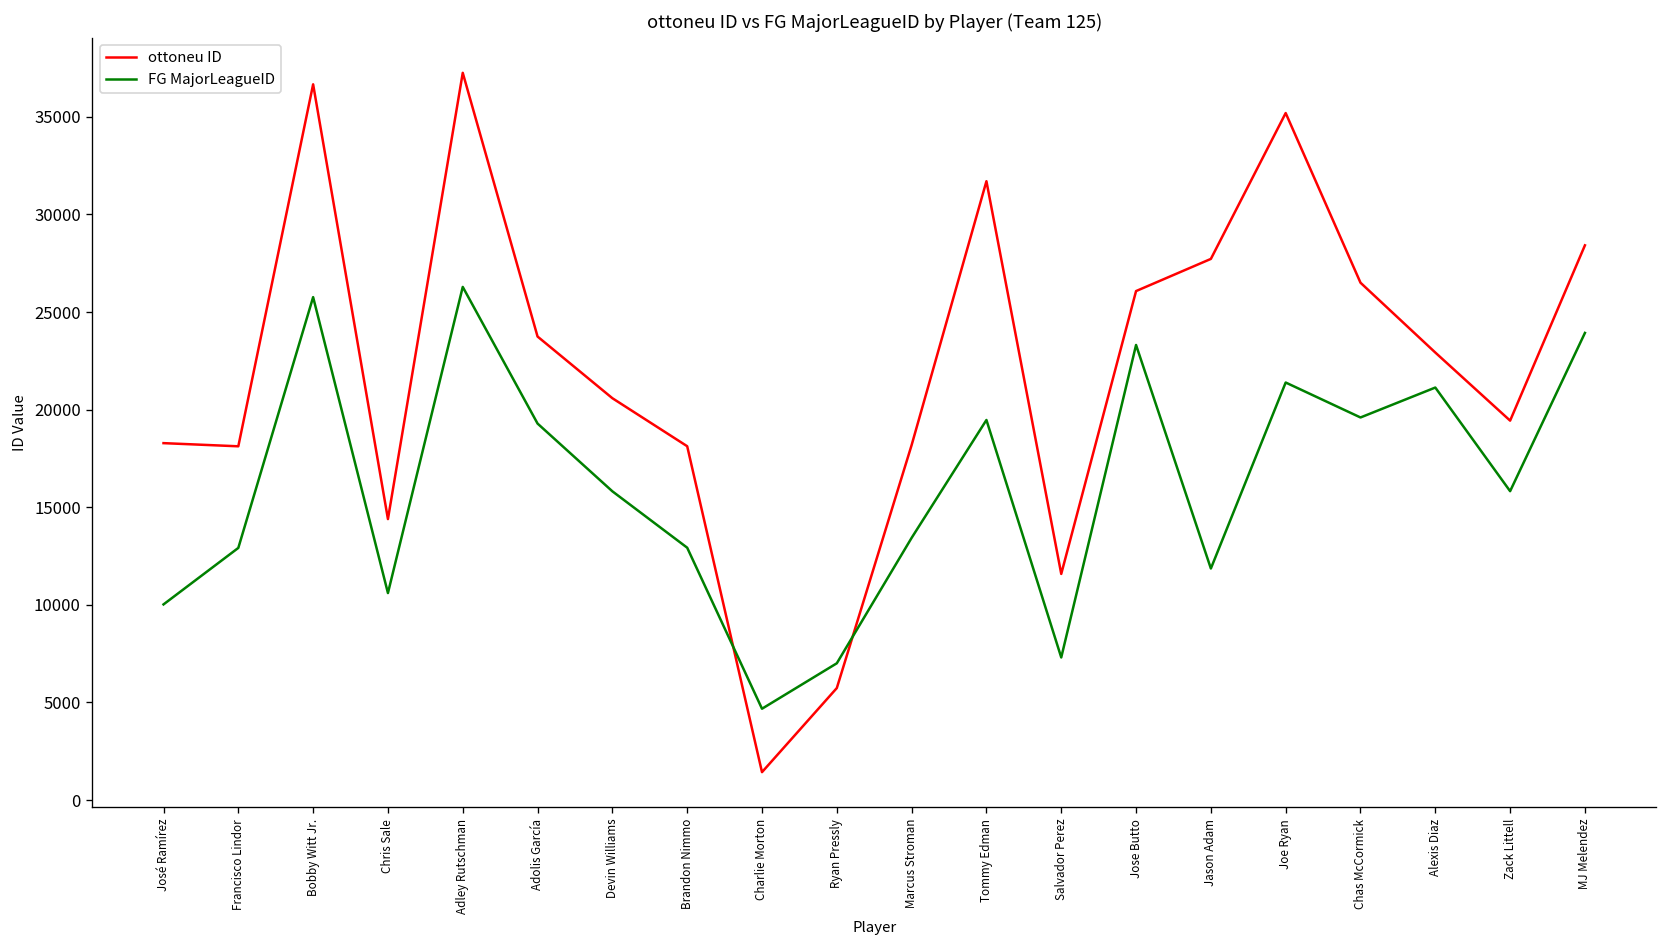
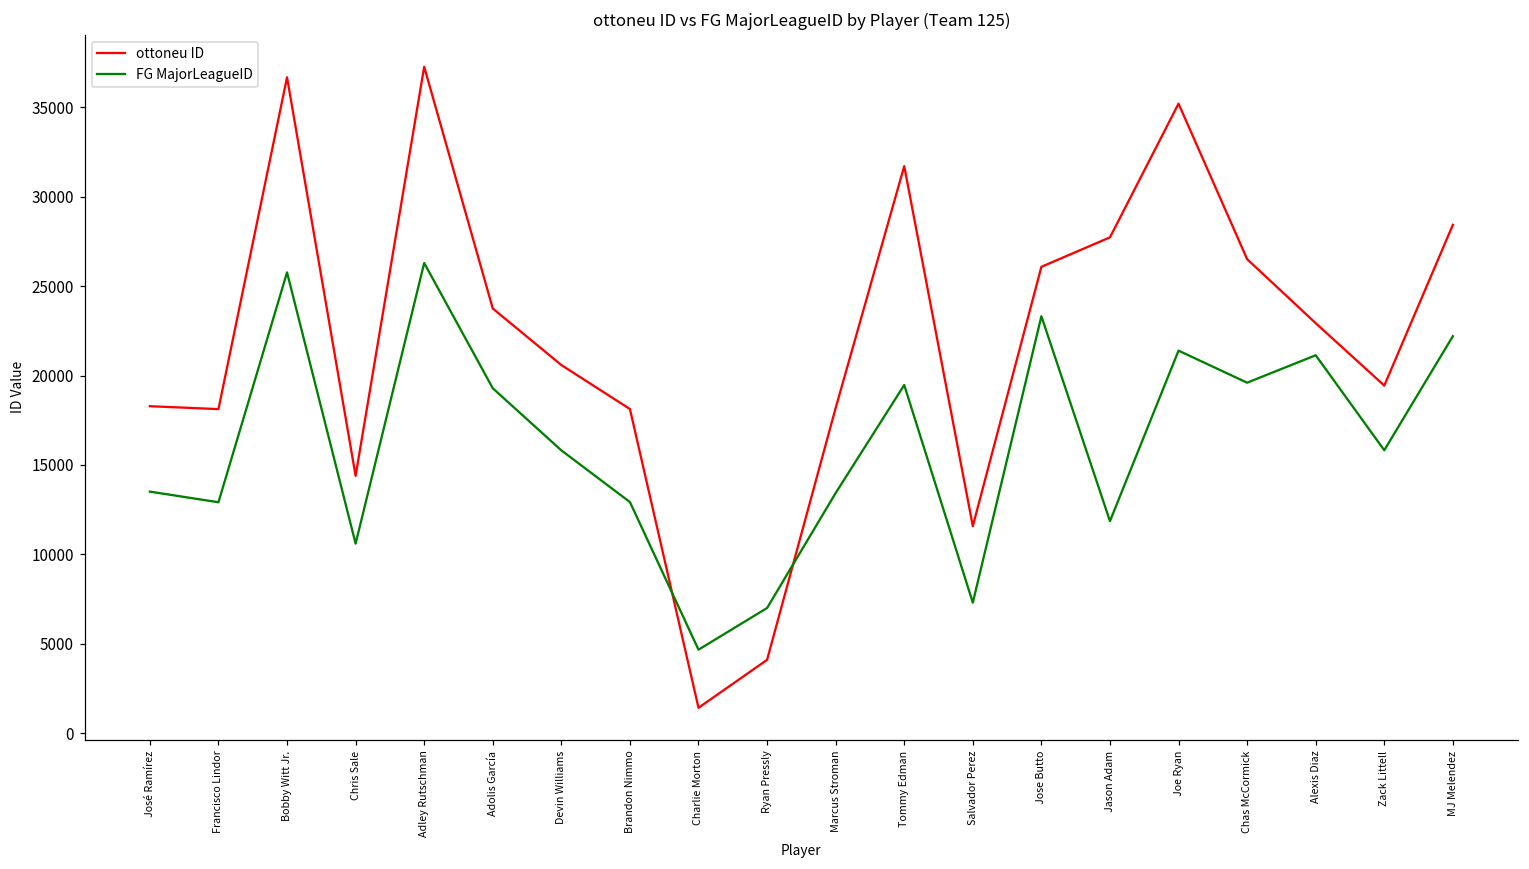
  {
    "ottoneu ID": {
      "José Ramírez": 18300,
      "Francisco Lindor": 18100,
      "Bobby Witt Jr.": 36700,
      "Chris Sale": 14400,
      "Adley Rutschman": 37300,
      "Adolis García": 23700,
      "Devin Williams": 20600,
      "Brandon Nimmo": 18100,
      "Charlie Morton": 1400,
-     "Ryan Pressly": 5700,
+     "Ryan Pressly": 4100,
      "Marcus Stroman": 18200,
      "Tommy Edman": 31700,
      "Salvador Perez": 11600,
      "Jose Butto": 26100,
      "Jason Adam": 27700,
      "Joe Ryan": 35200,
      "Chas McCormick": 26500,
      "Alexis Diaz": 22900,
      "Zack Littell": 19400,
      "MJ Melendez": 28400
    },
    "FG MajorLeagueID": {
-     "José Ramírez": 10000,
+     "José Ramírez": 13500,
      "Francisco Lindor": 12900,
      "Bobby Witt Jr.": 25800,
      "Chris Sale": 10600,
      "Adley Rutschman": 26300,
      "Adolis García": 19300,
      "Devin Williams": 15800,
      "Brandon Nimmo": 12900,
      "Charlie Morton": 4700,
      "Ryan Pressly": 7000,
      "Marcus Stroman": 13400,
      "Tommy Edman": 19500,
      "Salvador Perez": 7300,
      "Jose Butto": 23300,
      "Jason Adam": 11900,
      "Joe Ryan": 21400,
      "Chas McCormick": 19600,
      "Alexis Diaz": 21100,
      "Zack Littell": 15800,
-     "MJ Melendez": 23900
+     "MJ Melendez": 22200
    }
  }
